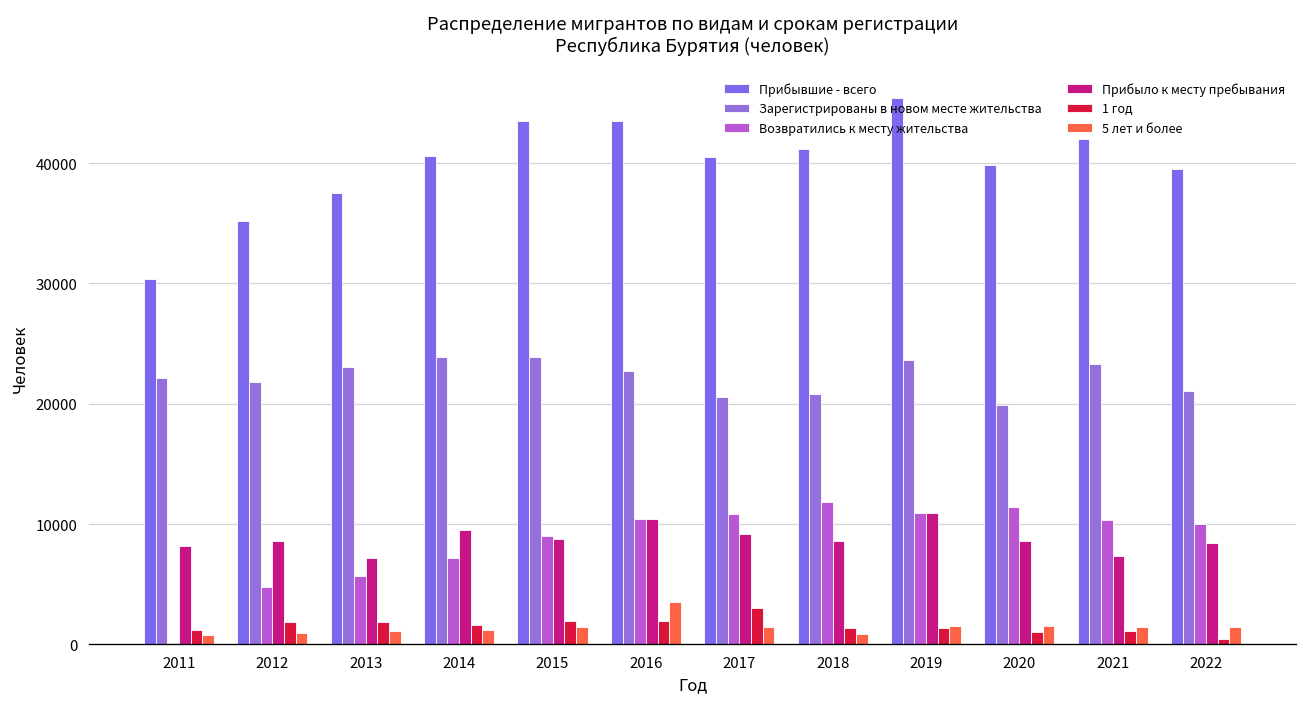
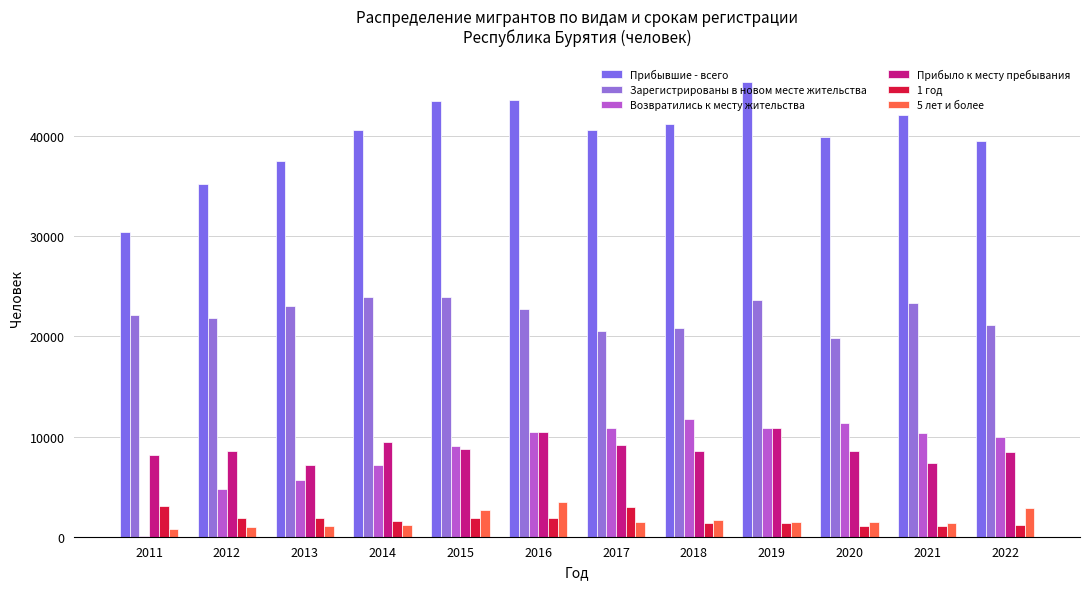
  {
    "Прибыло к месту пребывания": {
      "2011": 8200,
      "2012": 8600,
      "2013": 7200,
      "2014": 9500,
      "2015": 8800,
      "2016": 10400,
      "2017": 9200,
      "2018": 8600,
      "2019": 10900,
      "2020": 8600,
      "2021": 7400,
      "2022": 8400
    },
    "1 год": {
-     "2011": 1200,
+     "2011": 3100,
      "2012": 1800,
      "2013": 1800,
      "2014": 1600,
      "2015": 1900,
      "2016": 1900,
      "2017": 3000,
      "2018": 1400,
      "2019": 1400,
      "2020": 1000,
      "2021": 1100,
-     "2022": 400
+     "2022": 1200
    },
    "5 лет и более": {
      "2011": 800,
      "2012": 1000,
      "2013": 1100,
      "2014": 1200,
-     "2015": 1500,
+     "2015": 2700,
      "2016": 3500,
      "2017": 1500,
-     "2018": 800,
+     "2018": 1600,
      "2019": 1500,
      "2020": 1500,
      "2021": 1400,
-     "2022": 1400
+     "2022": 2900
    }
  }
